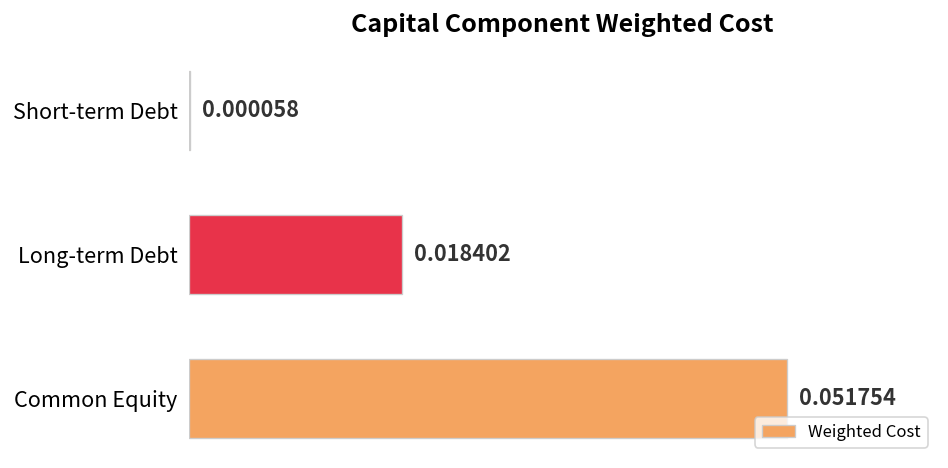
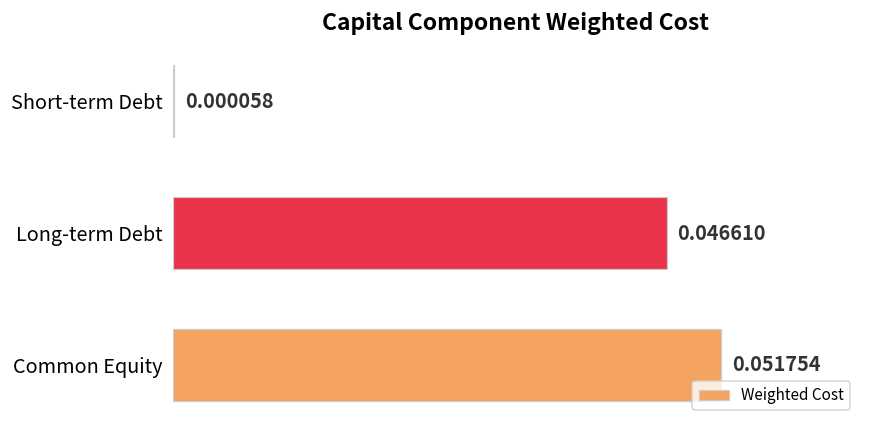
  {
    "Short-term Debt": 0.000058,
-   "Long-term Debt": 0.018402,
+   "Long-term Debt": 0.046610,
    "Common Equity": 0.051754
  }
